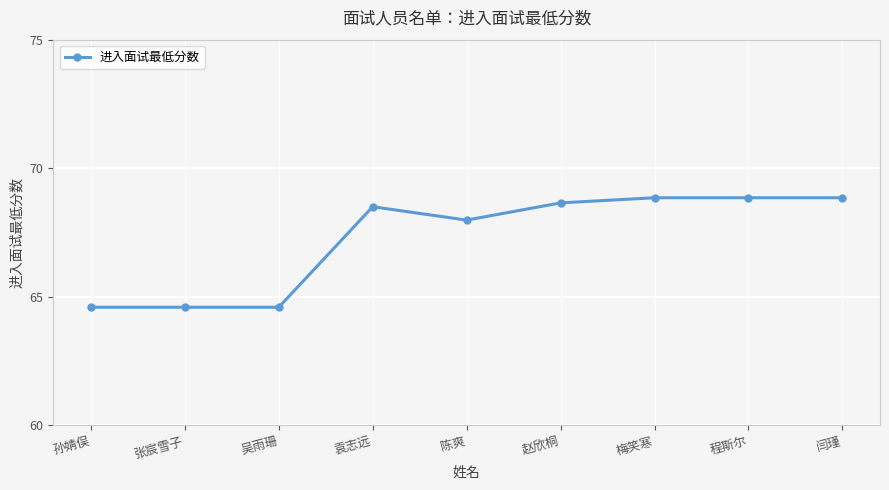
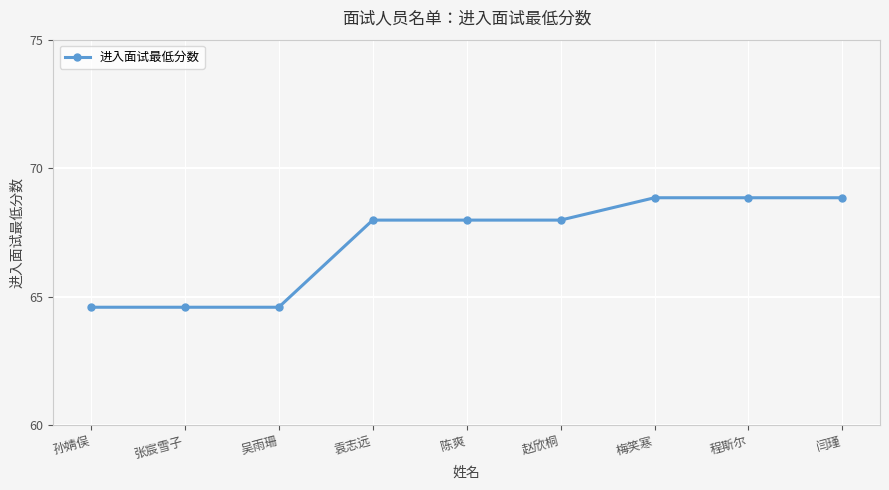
  {
    "孙婧俣": 64.6,
    "张宸雪子": 64.6,
    "吴雨珊": 64.6,
-   "袁志远": 68.5,
+   "袁志远": 68.0,
    "陈爽": 68.0,
-   "赵欣桐": 68.7,
+   "赵欣桐": 68.0,
    "梅笑寒": 68.9,
    "程斯尔": 68.9,
    "闫瑾": 68.9
  }
